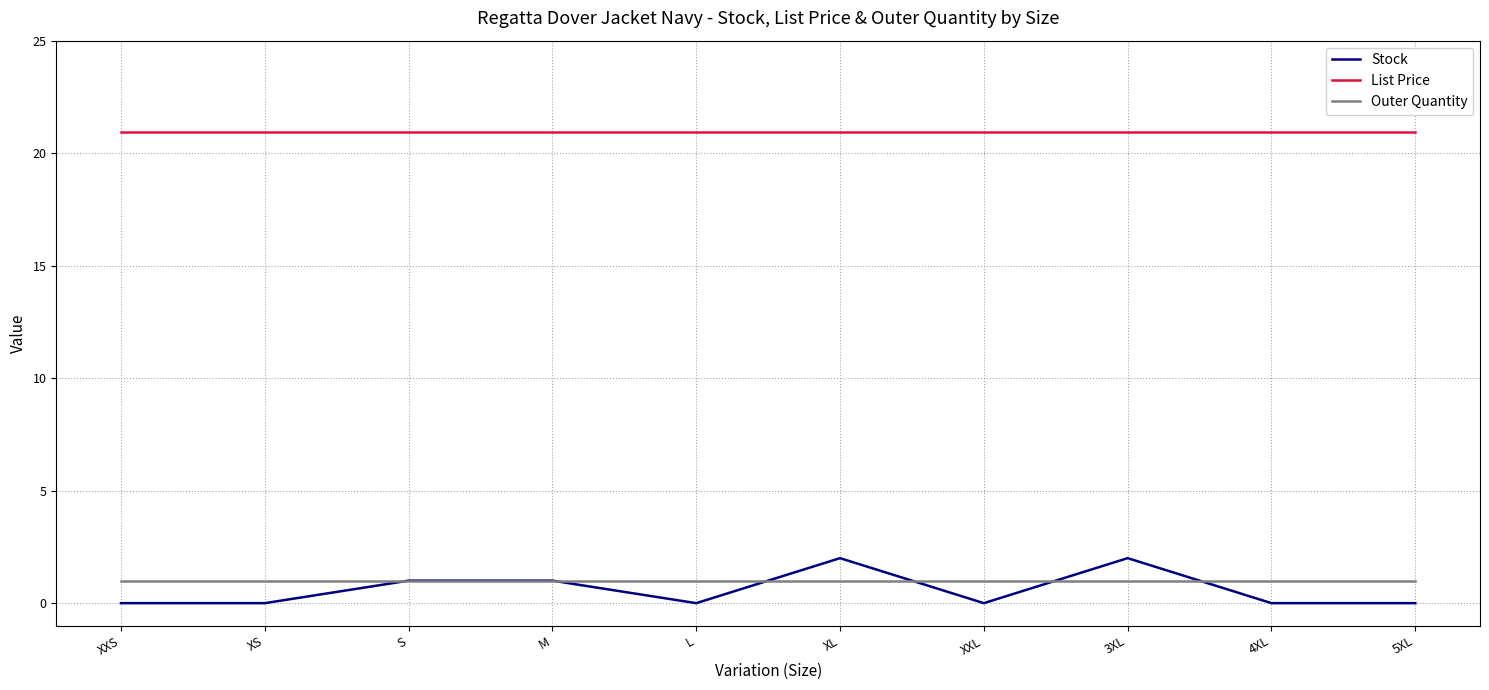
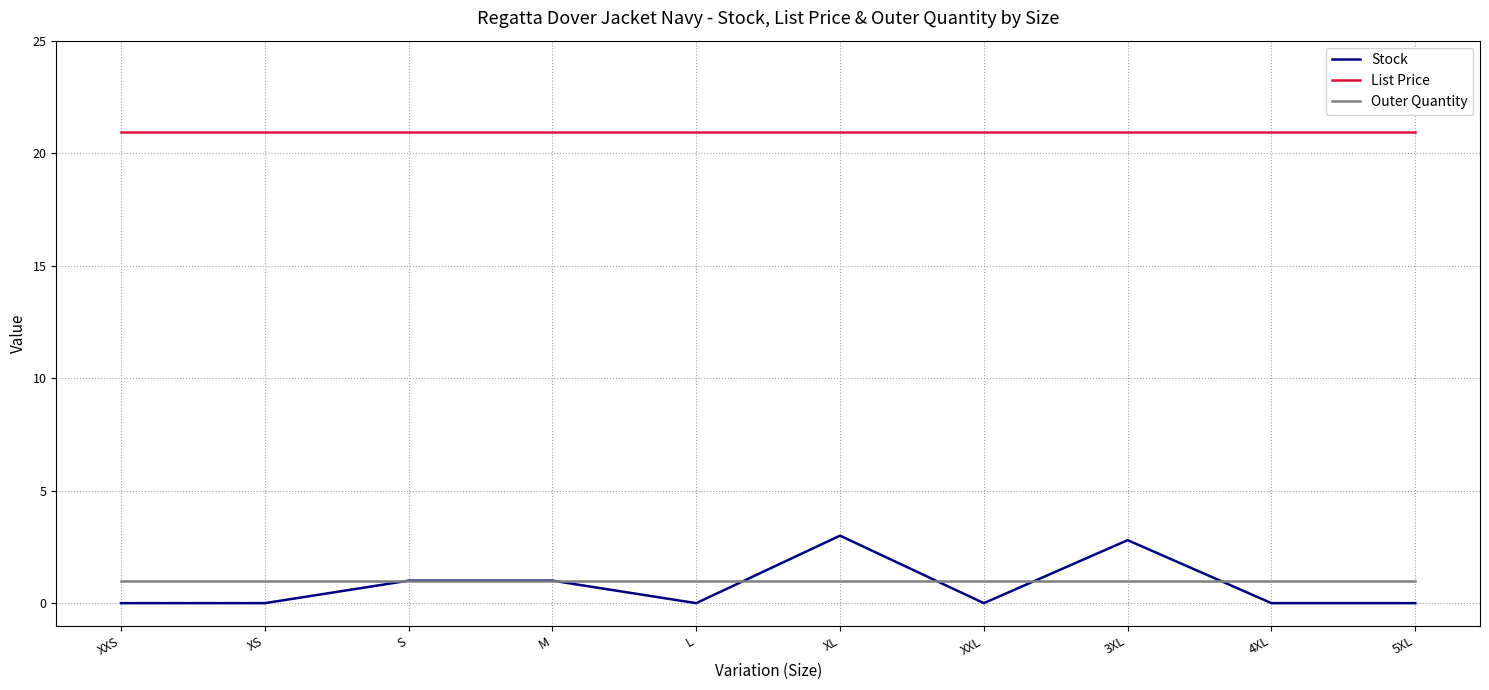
  {
    "Stock": {
      "XXS": 0.0,
      "XS": 0.0,
      "L": 0.0,
-     "XL": 2,
+     "XL": 3,
      "XXL": 0.0,
-     "3XL": 2.0,
+     "3XL": 2.8,
      "4XL": 0.0,
      "5XL": 0.0
    },
    "List Price": {
      "XXS": 21.0,
      "XS": 21.0,
      "S": 21.0,
      "M": 21.0,
      "L": 21.0,
      "XL": 21.0,
      "XXL": 21.0,
      "3XL": 21.0,
      "4XL": 21.0,
      "5XL": 21.0
    },
    "Outer Quantity": {
      "XXS": 1.0,
      "XS": 1.0,
      "L": 1.0,
      "XL": 1.0,
      "XXL": 1.0,
      "3XL": 1.0,
      "4XL": 1.0,
      "5XL": 1.0
    }
  }
